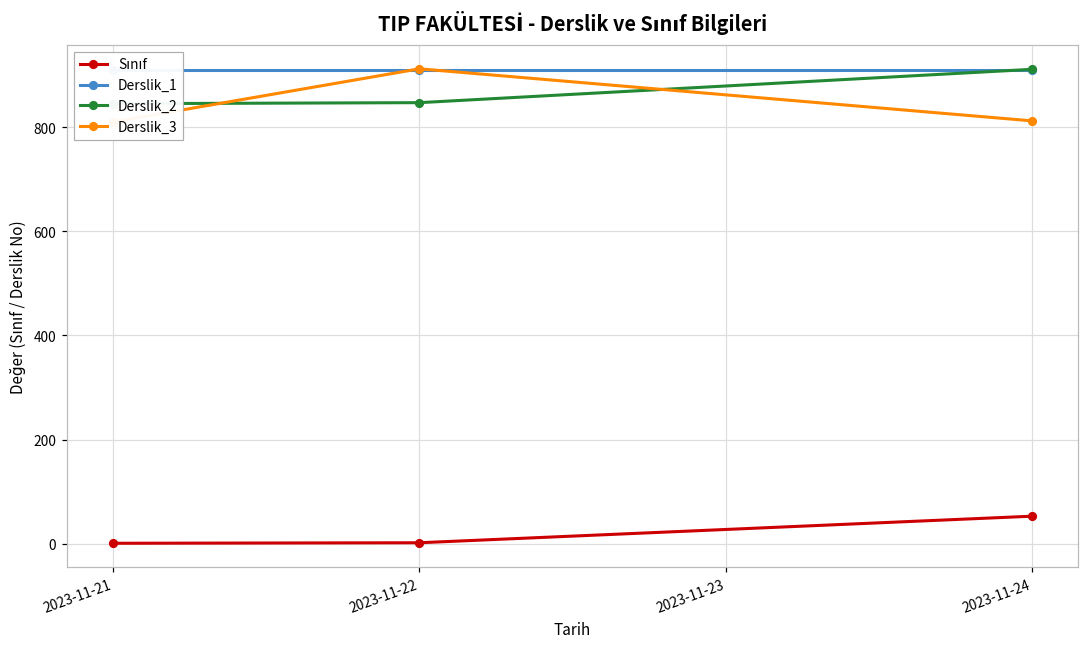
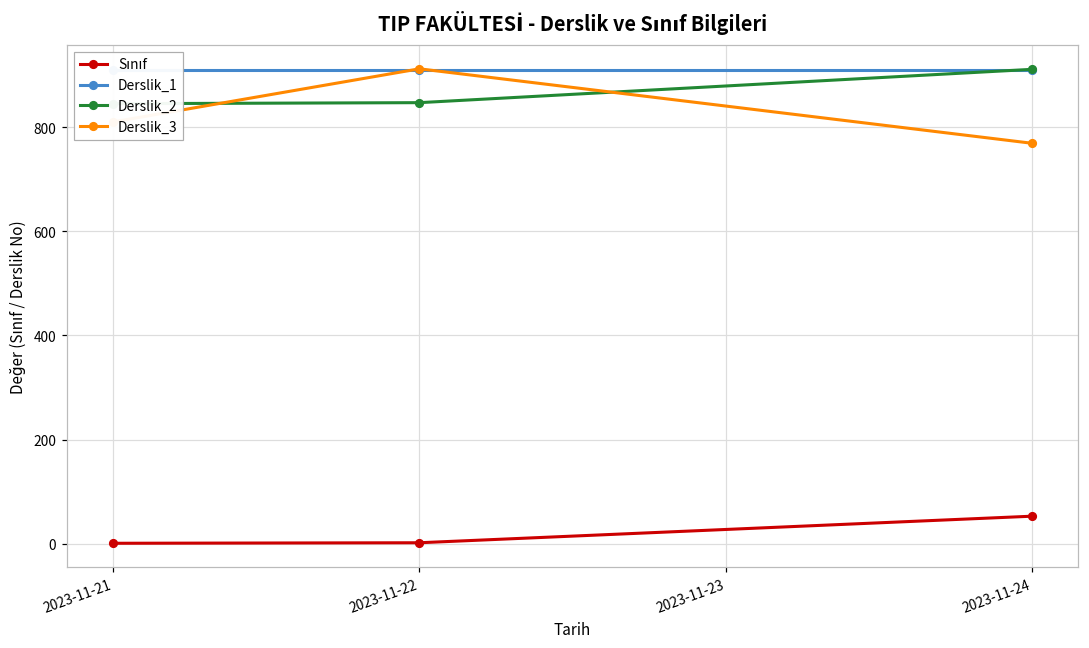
  {
    "Sınıf": {
      "2023-11-21": 0,
      "2023-11-22": 0,
      "2023-11-24": 50
    },
    "Derslik_2": {
      "2023-11-22": 850
    },
    "Derslik_3": {
-     "2023-11-24": 810
+     "2023-11-24": 770
    }
  }
